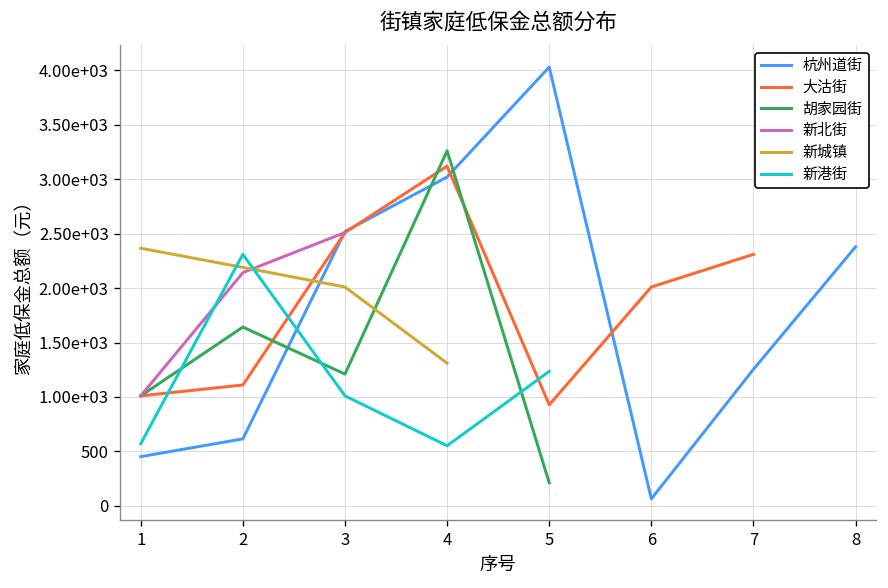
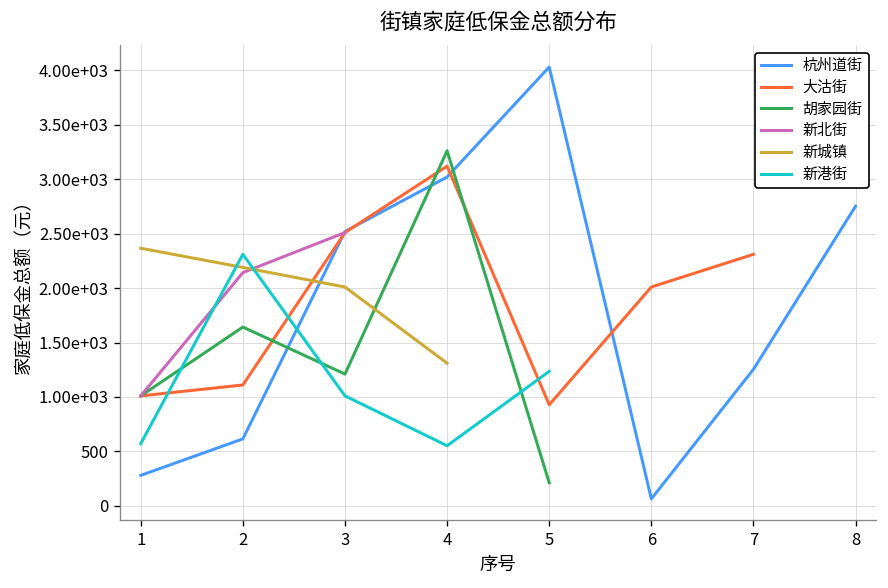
  {
    "杭州道街": {
-     "1": 500,
+     "1": 300,
      "2": 600,
      "4": 3000,
      "5": 4000,
      "6": 100,
      "7": 1300,
-     "8": 2400
+     "8": 2800
    },
    "大沽街": {
      "2": 1100,
      "4": 3100,
      "5": 900,
      "6": 2000,
      "7": 2300
    },
    "胡家园街": {
      "2": 1600,
      "3": 1200,
      "4": 3300,
      "5": 200
    },
    "新北街": {
      "2": 2100
    },
    "新城镇": {
      "1": 2400,
      "2": 2200,
      "3": 2000,
      "4": 1300
    },
    "新港街": {
      "1": 600,
      "2": 2300,
      "3": 1000,
      "4": 600,
      "5": 1200
    }
  }
